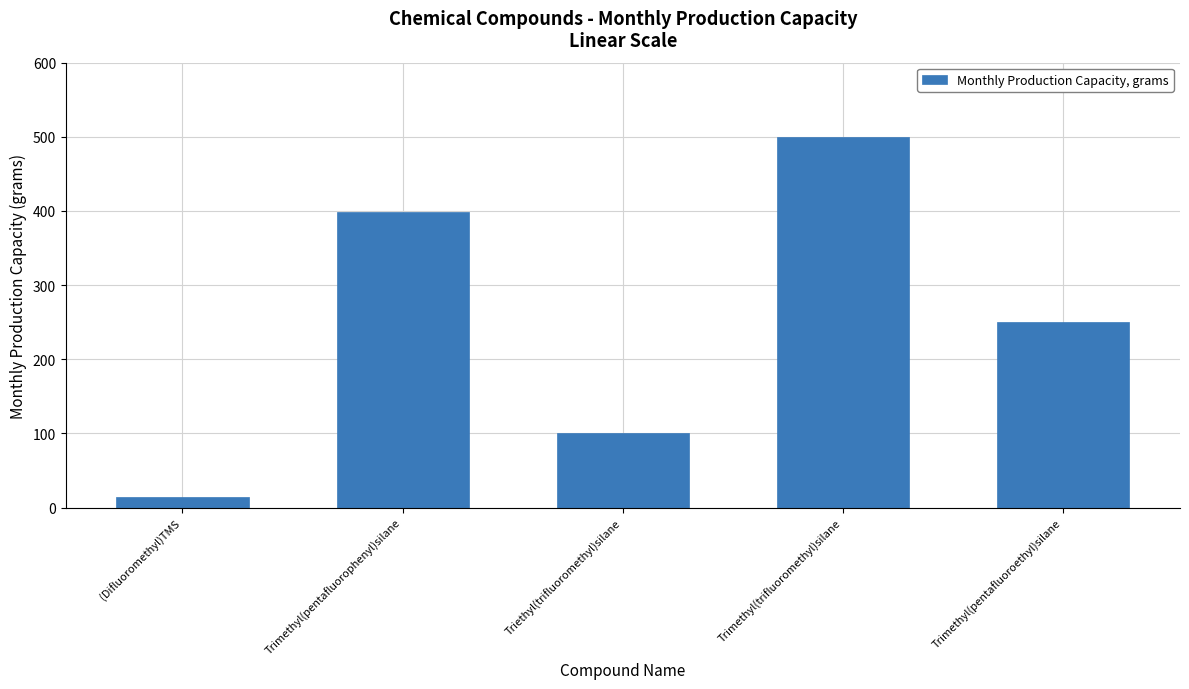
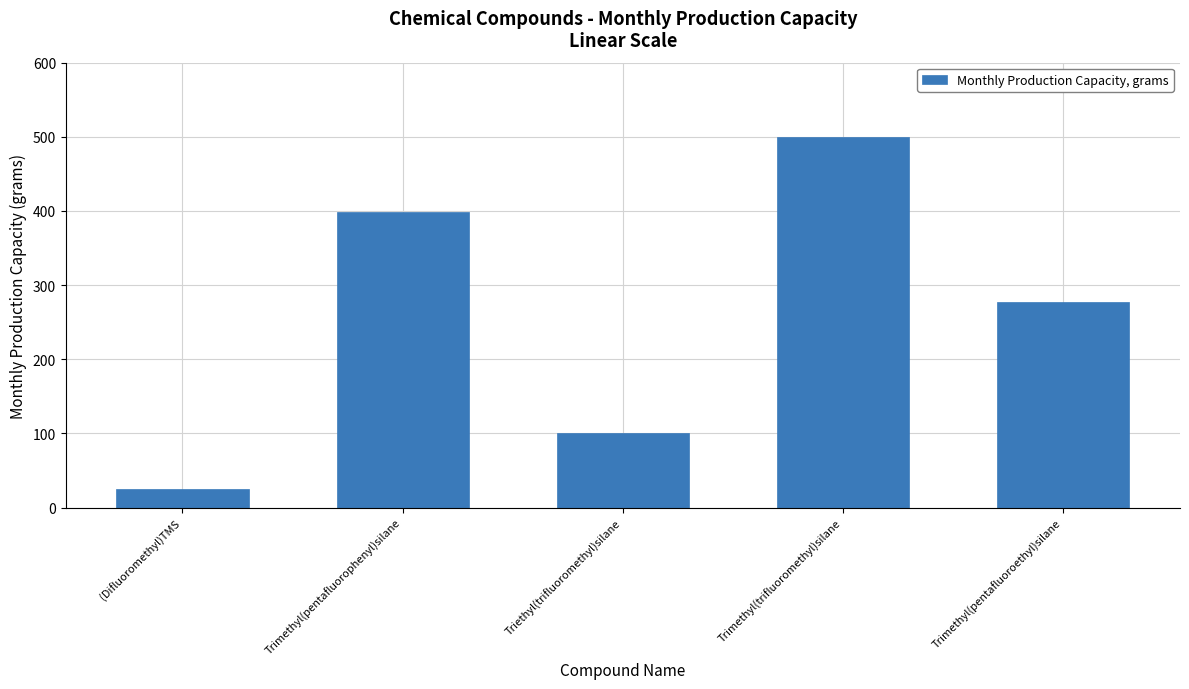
  {
-   "(Difluoromethyl)TMS": 10,
+   "(Difluoromethyl)TMS": 30,
    "Trimethyl(pentafluorophenyl)silane": 400,
    "Triethyl(trifluoromethyl)silane": 100,
    "Trimethyl(trifluoromethyl)silane": 500,
-   "Trimethyl(pentafluoroethyl)silane": 250
+   "Trimethyl(pentafluoroethyl)silane": 280
  }
